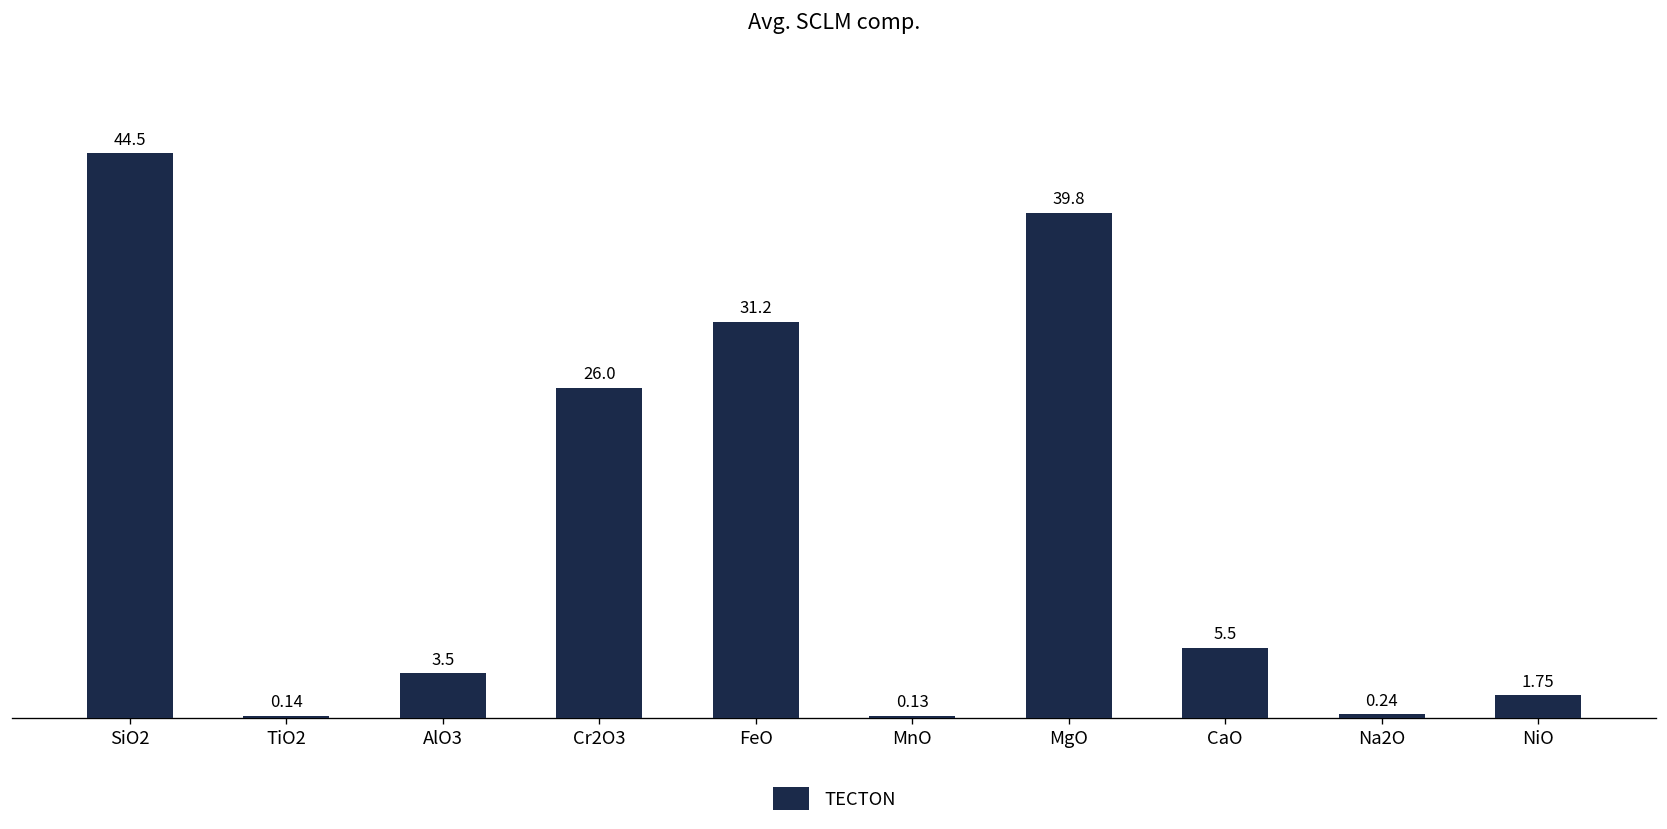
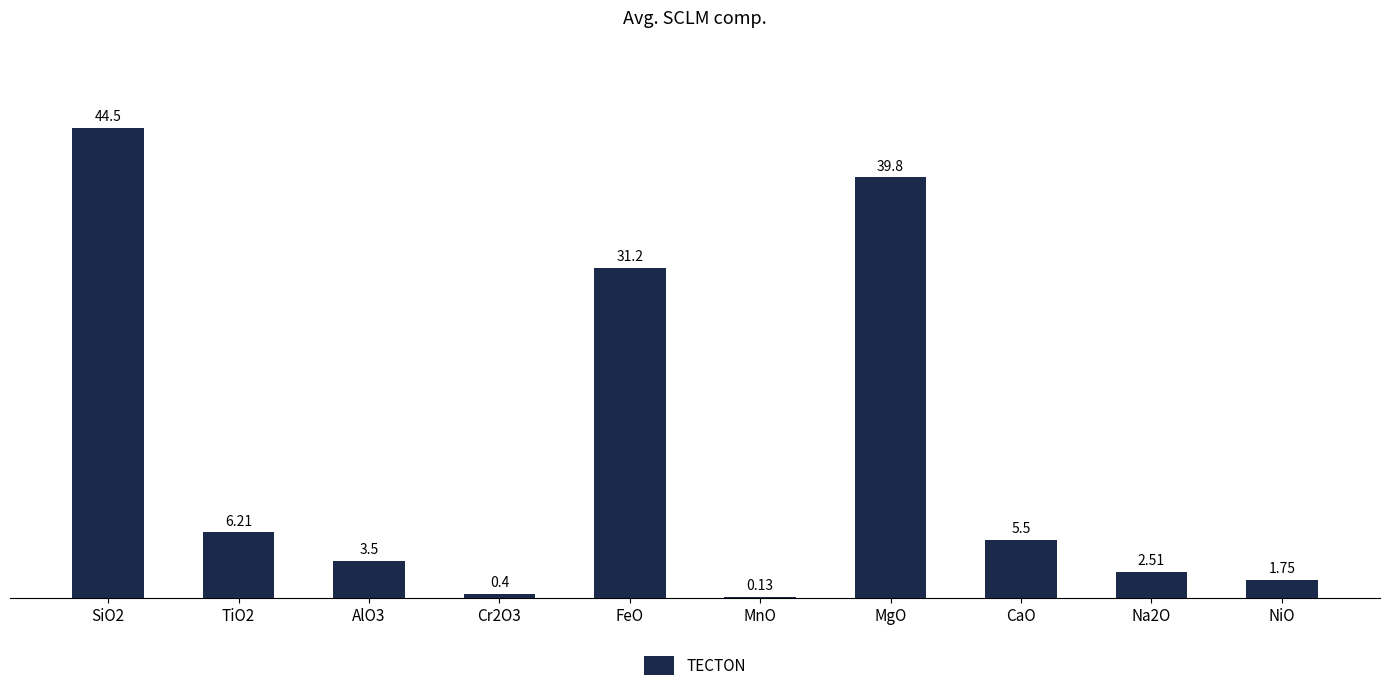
  {
    "SiO2": 44.5,
-   "TiO2": 0.14,
+   "TiO2": 6.21,
    "AlO3": 3.5,
-   "Cr2O3": 26.0,
+   "Cr2O3": 0.4,
    "FeO": 31.2,
    "MnO": 0.13,
    "MgO": 39.8,
    "CaO": 5.5,
-   "Na2O": 0.24,
+   "Na2O": 2.51,
    "NiO": 1.75
  }
